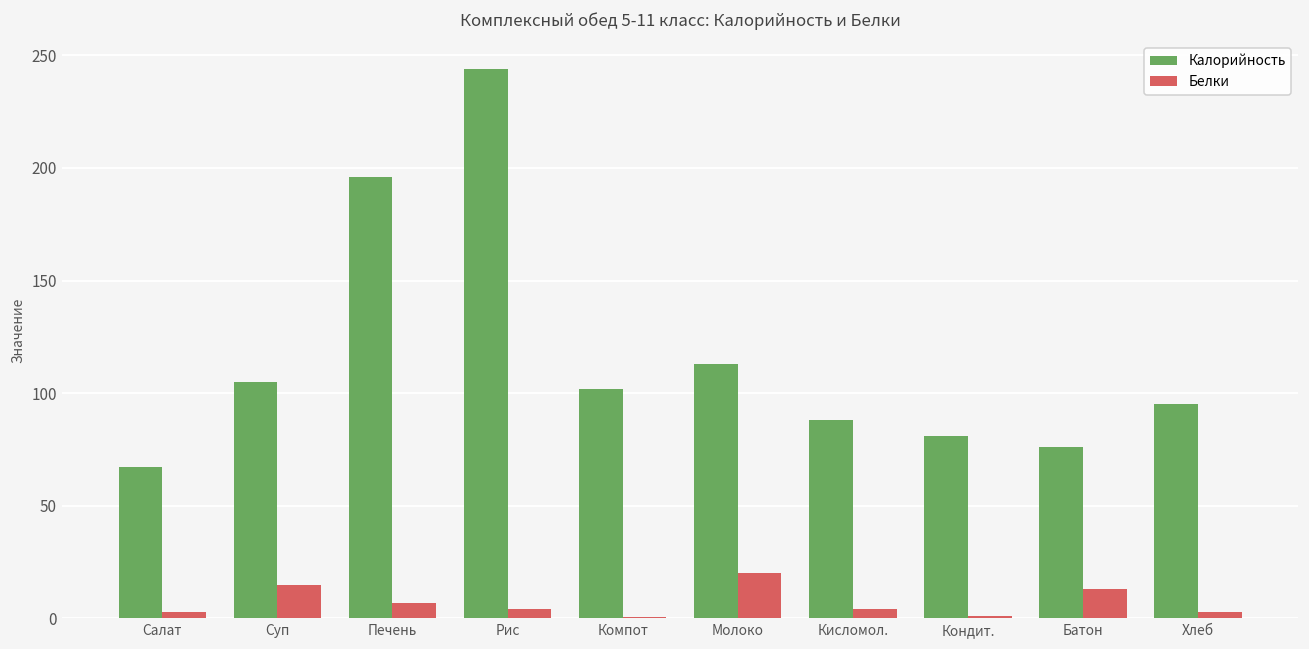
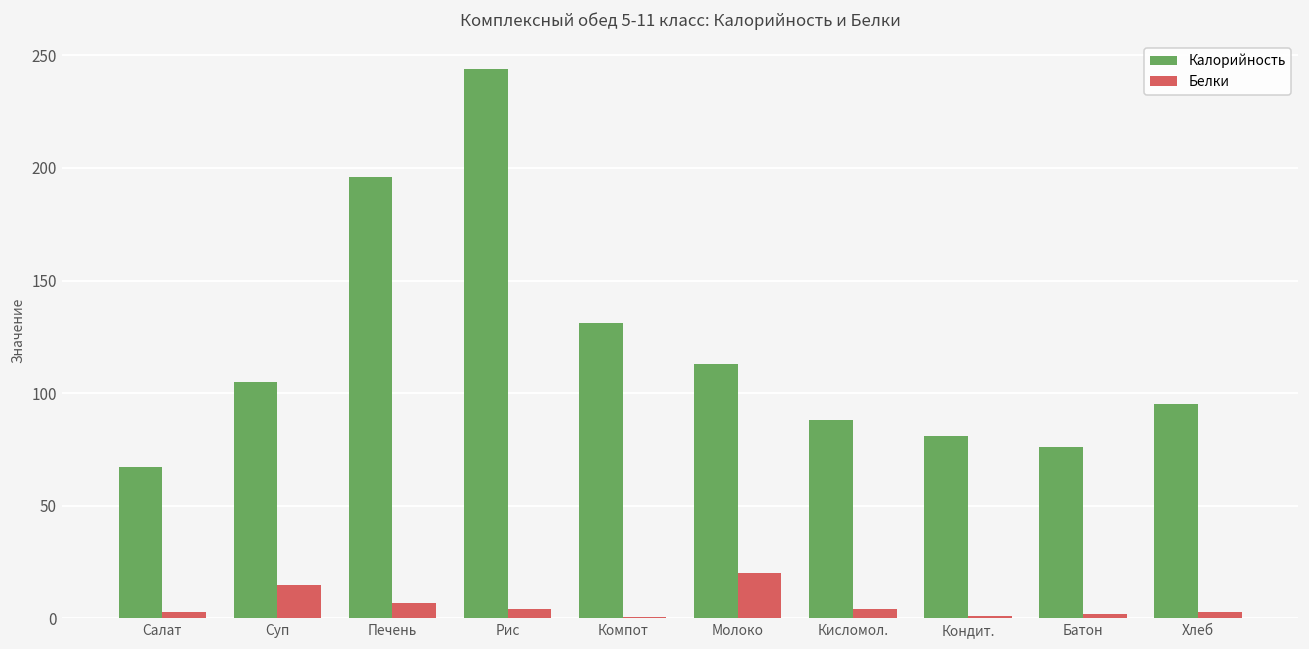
  {
    "Калорийность": {
      "Салат": 67,
      "Суп": 105,
      "Печень": 196,
      "Рис": 244,
-     "Компот": 102,
+     "Компот": 131,
      "Молоко": 113,
      "Кисломол.": 88,
      "Кондит.": 81,
      "Батон": 76,
      "Хлеб": 95
    },
    "Белки": {
      "Салат": 3,
      "Суп": 15,
      "Печень": 7,
      "Рис": 4,
      "Молоко": 20,
      "Кисломол.": 4,
-     "Батон": 13,
+     "Батон": 2,
      "Хлеб": 3
    }
  }
